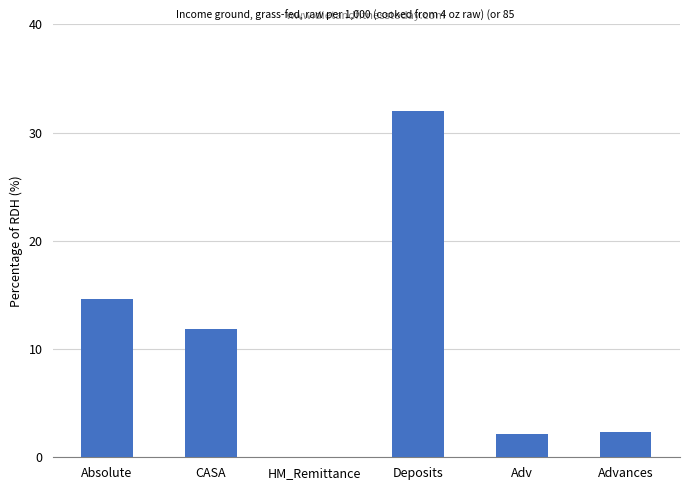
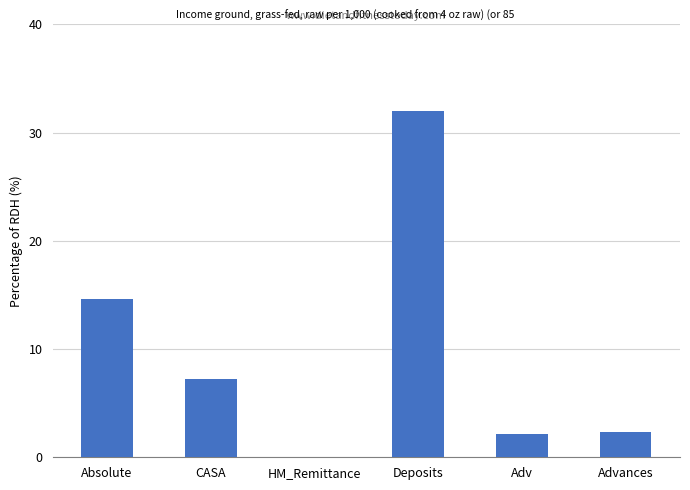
  {
    "Absolute": 14.6,
-   "CASA": 11.9,
+   "CASA": 7.3,
    "Deposits": 32.0,
    "Adv": 2.1,
    "Advances": 2.3
  }
